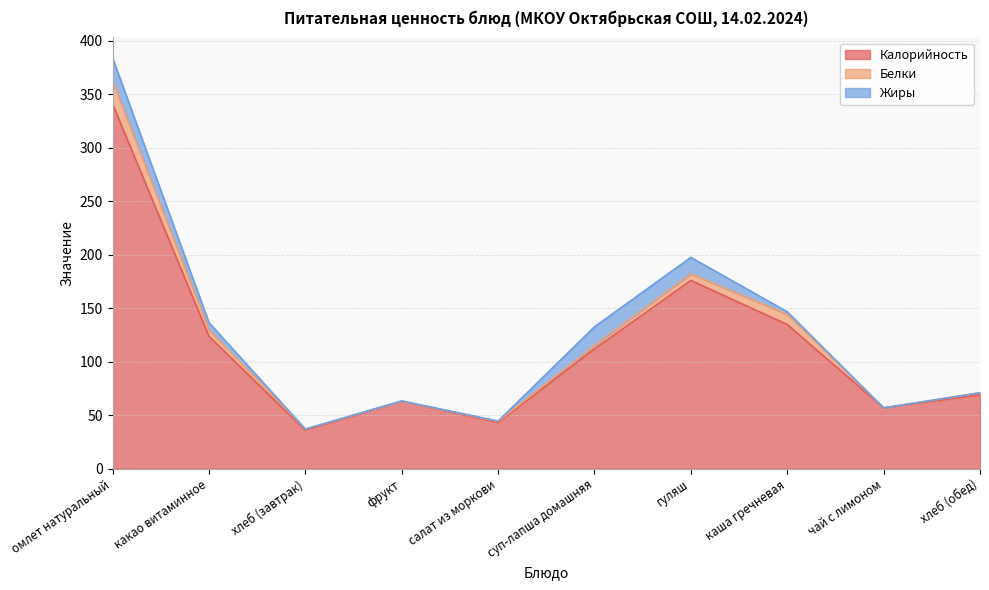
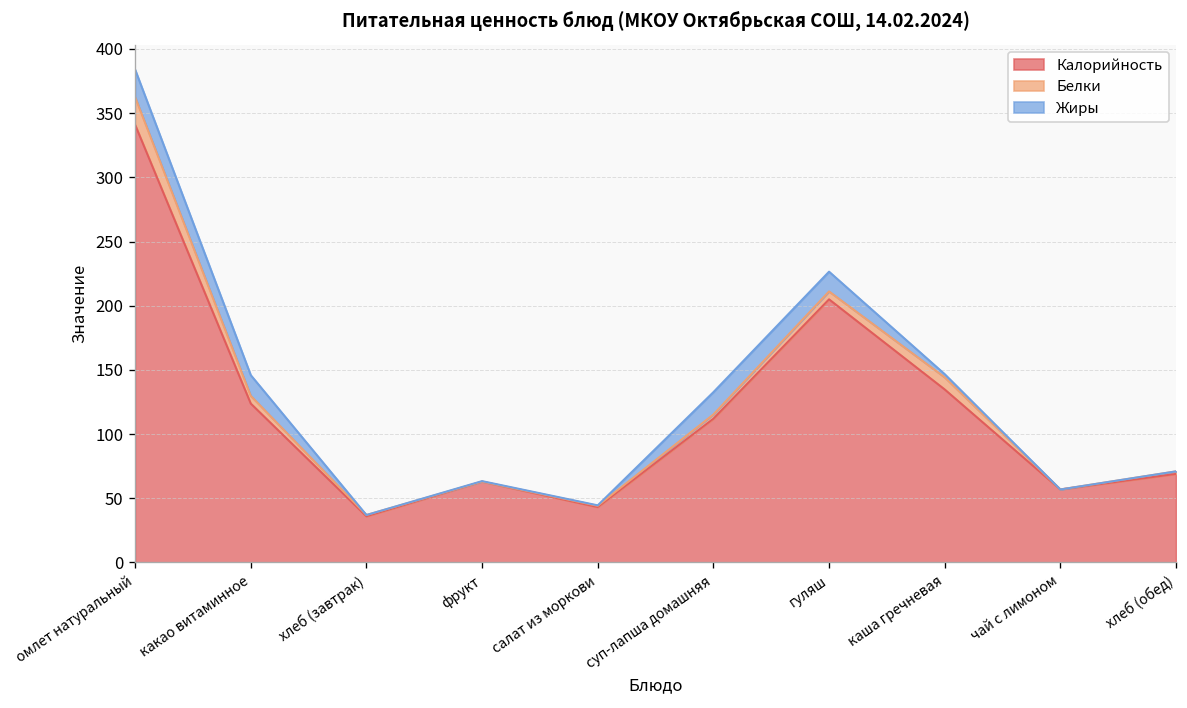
  {
    "Калорийность": {
      "омлет натуральный": 341,
      "какао витаминное": 124,
      "суп-лапша домашняя": 112,
-     "гуляш": 176,
+     "гуляш": 205,
      "каша гречневая": 135
    },
    "Белки": {
      "омлет натуральный": 22,
      "какао витаминное": 6,
      "суп-лапша домашняя": 3,
      "гуляш": 6,
      "каша гречневая": 9
    },
    "Жиры": {
      "омлет натуральный": 21,
-     "какао витаминное": 7,
+     "какао витаминное": 16,
      "суп-лапша домашняя": 17,
      "гуляш": 15,
      "каша гречневая": 2
    }
  }
